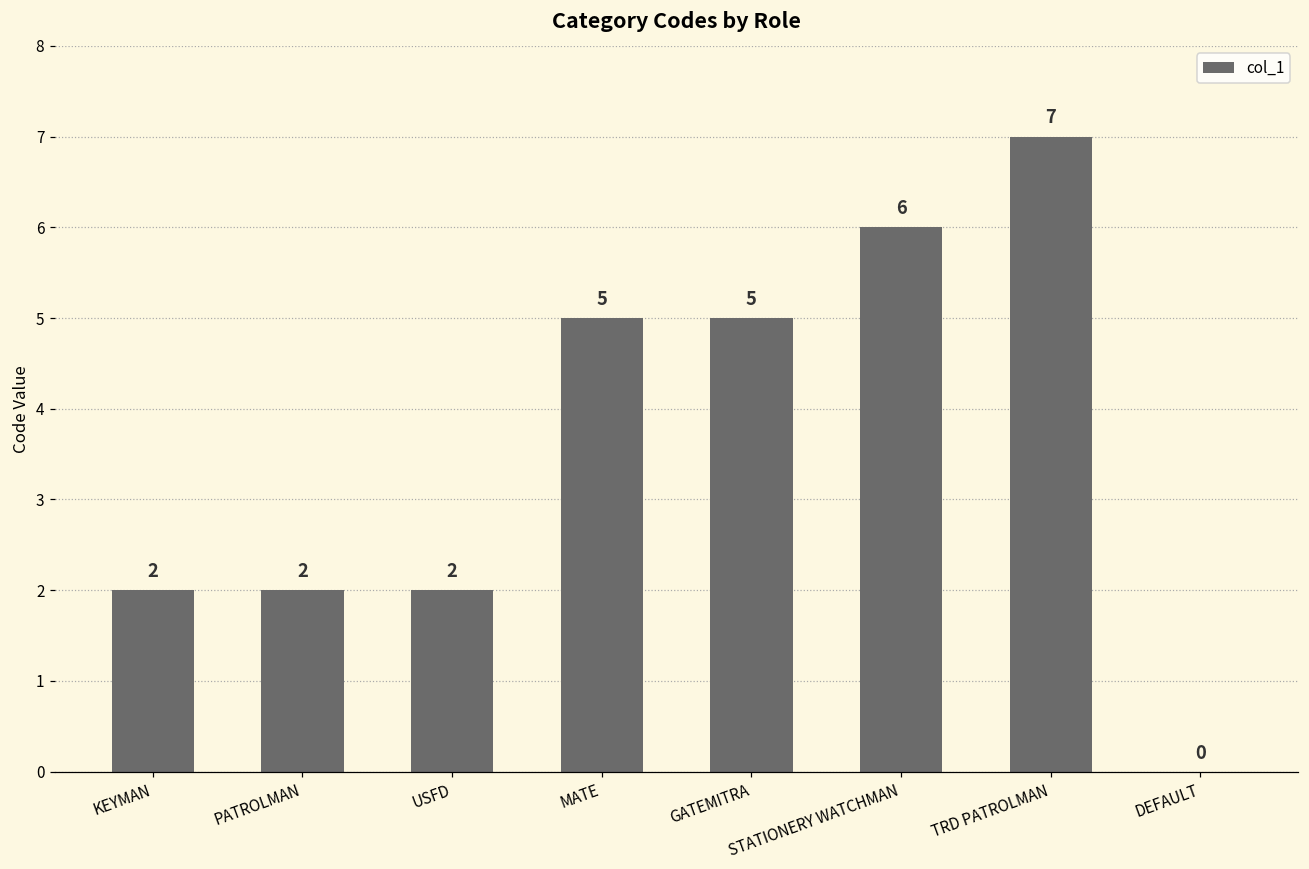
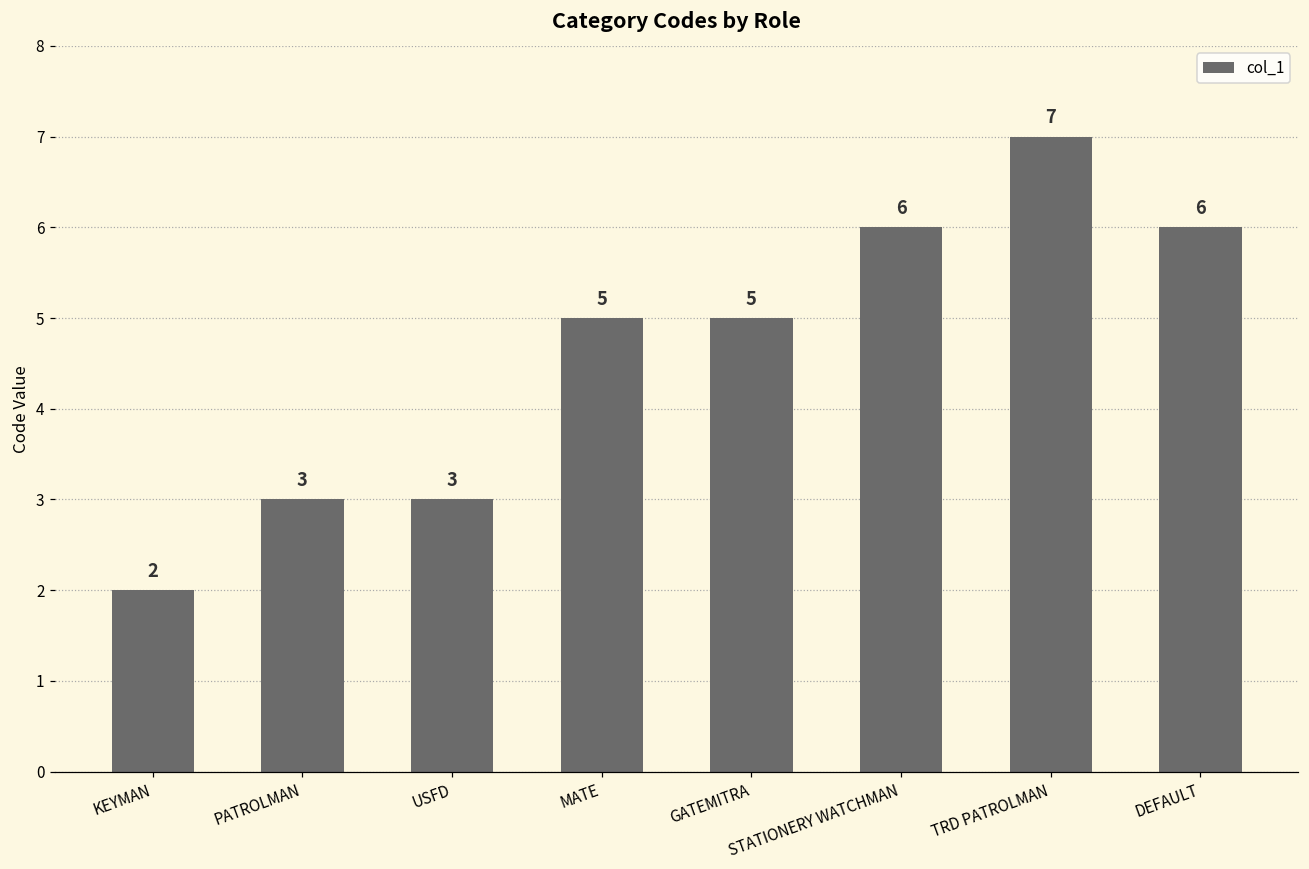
  {
    "KEYMAN": 2,
-   "PATROLMAN": 2,
-   "USFD": 2,
+   "PATROLMAN": 3,
+   "USFD": 3,
    "MATE": 5,
    "GATEMITRA": 5,
    "STATIONERY WATCHMAN": 6,
    "TRD PATROLMAN": 7,
-   "DEFAULT": 0
+   "DEFAULT": 6
  }
